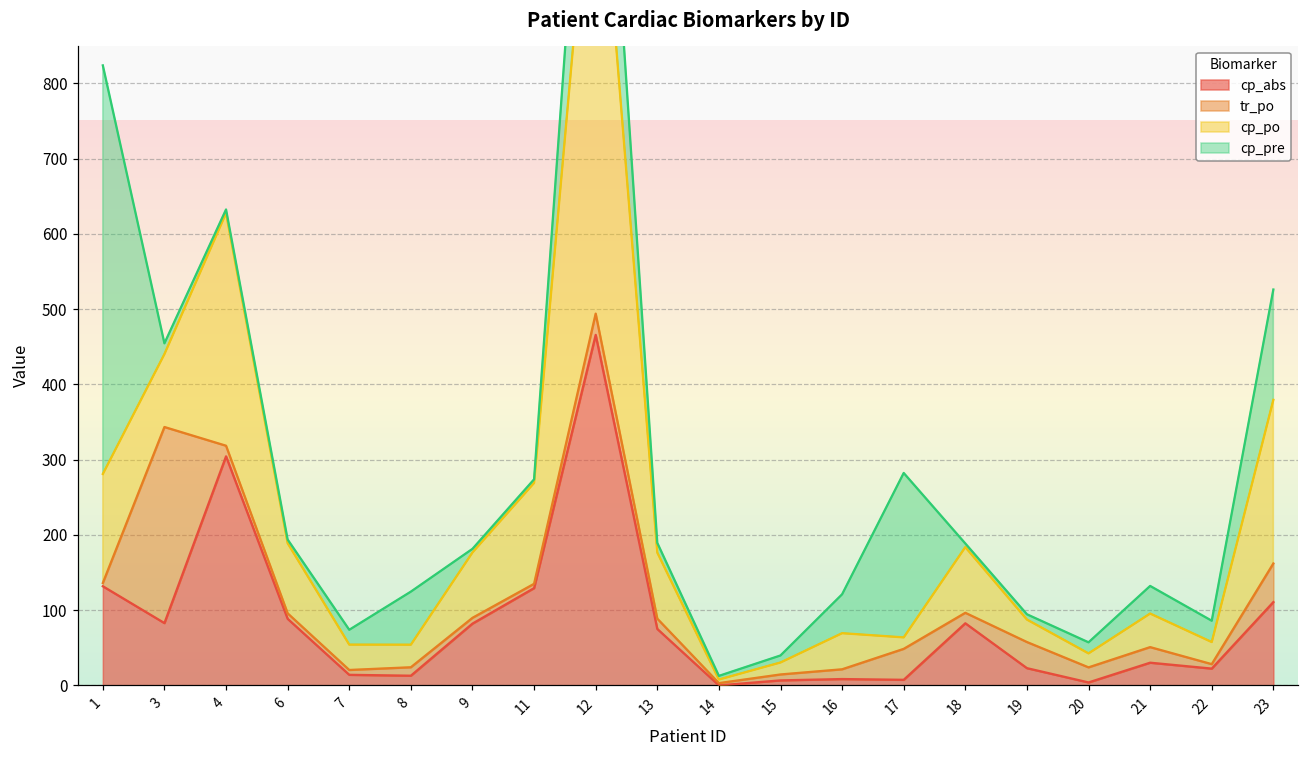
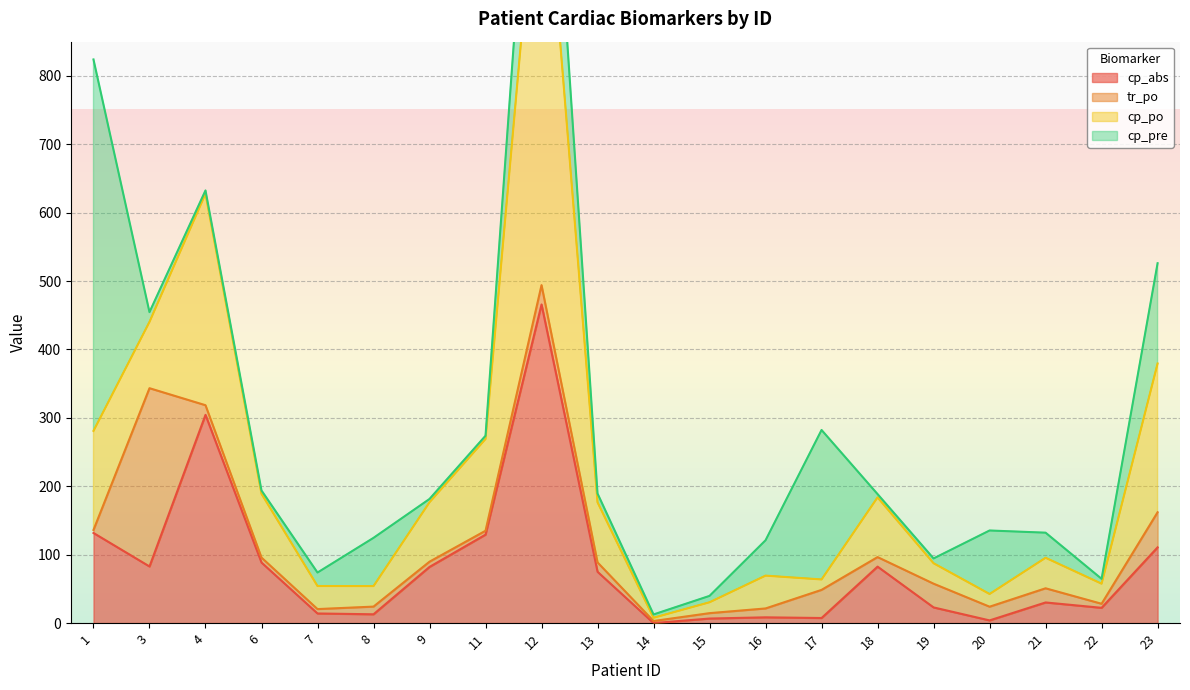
  {
    "cp_pre": {
      "1": 540,
      "3": 10,
      "4": 0,
      "6": 0,
      "7": 20,
      "8": 70,
      "9": 0,
      "11": 0,
      "13": 10,
      "14": 0,
      "15": 10,
      "16": 50,
      "17": 220,
      "18": 0,
      "19": 10,
-     "20": 10,
+     "20": 90,
      "21": 40,
-     "22": 30,
+     "22": 10,
      "23": 150
    }
  }
